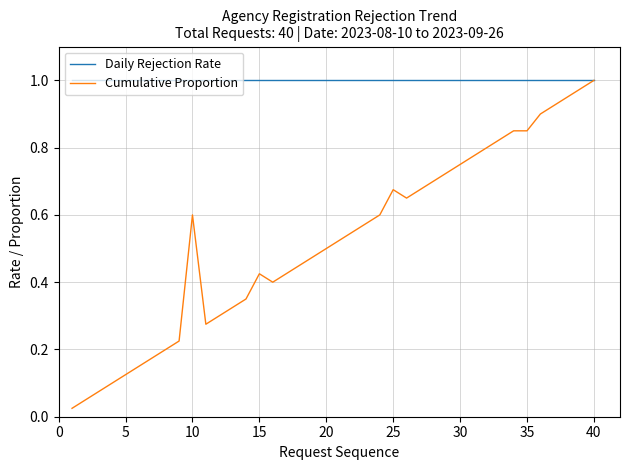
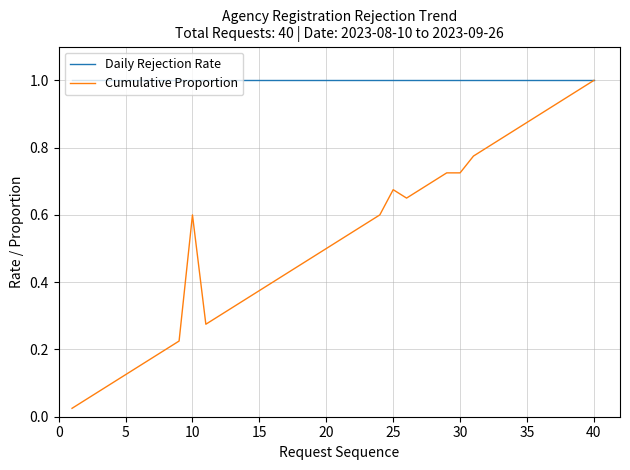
  {
    "Daily Rejection Rate": {
      "15": 1.00,
      "20": 1.00,
      "25": 1.00,
      "30": 1.00,
      "35": 1.00
    },
    "Cumulative Proportion": {
      "5": 0.13,
      "10": 0.60,
-     "15": 0.43,
+     "15": 0.38,
      "20": 0.50,
      "25": 0.68,
-     "30": 0.75,
-     "35": 0.85
+     "30": 0.73,
+     "35": 0.88
    }
  }
